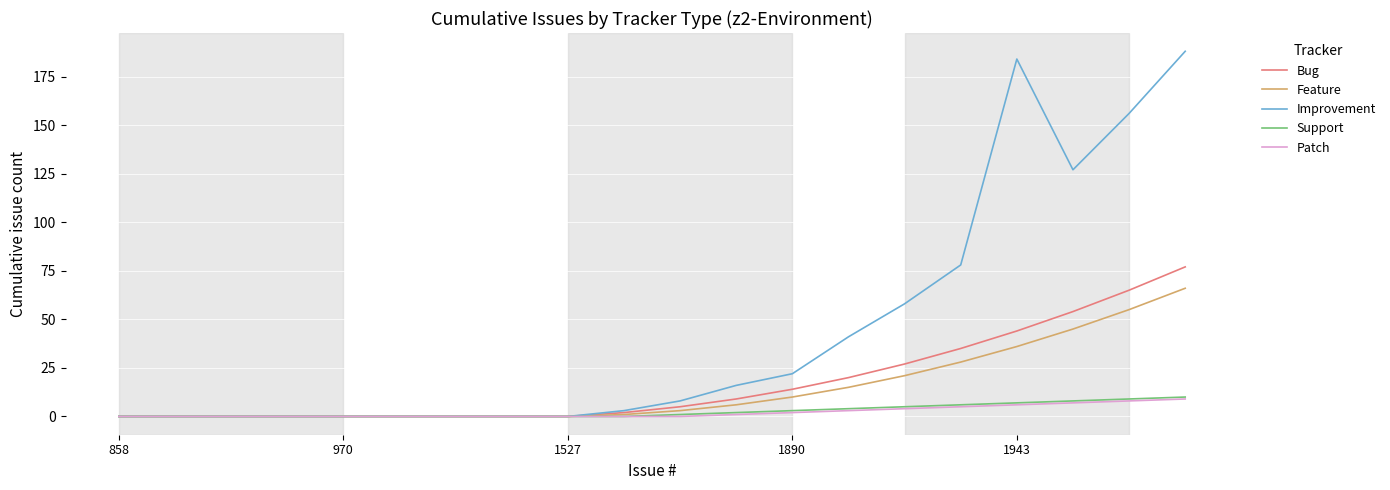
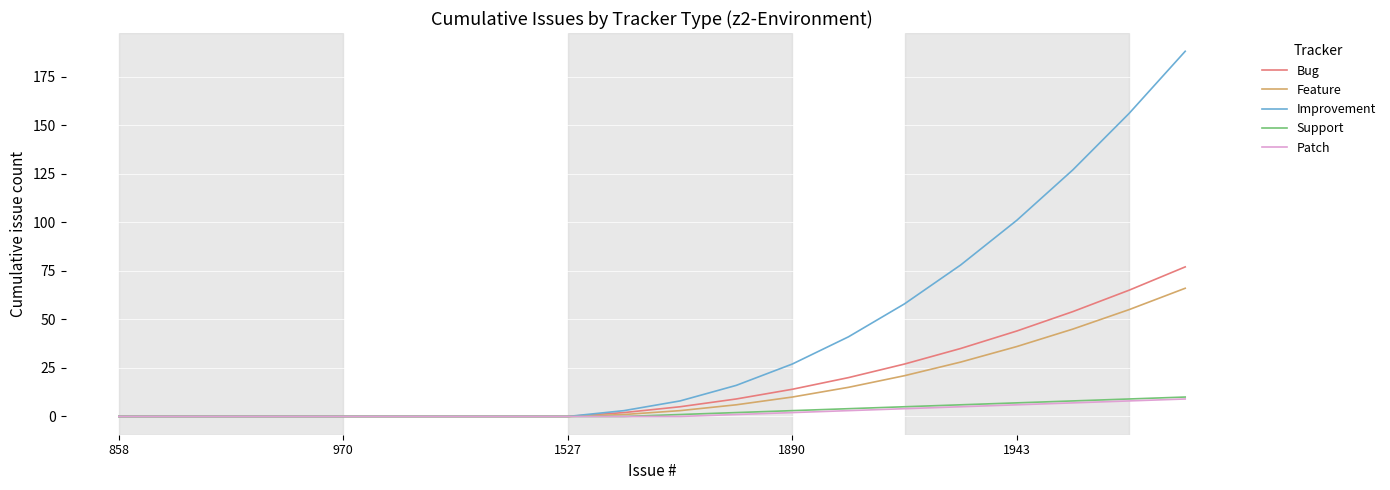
  {
    "Improvement": {
-     "1890": 22,
-     "1943": 184
+     "1890": 27,
+     "1943": 101
    }
  }
